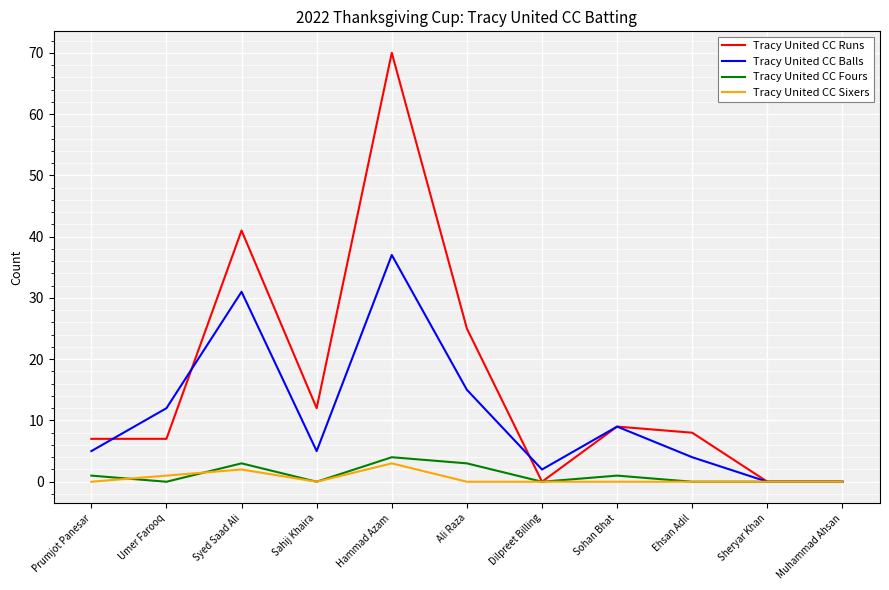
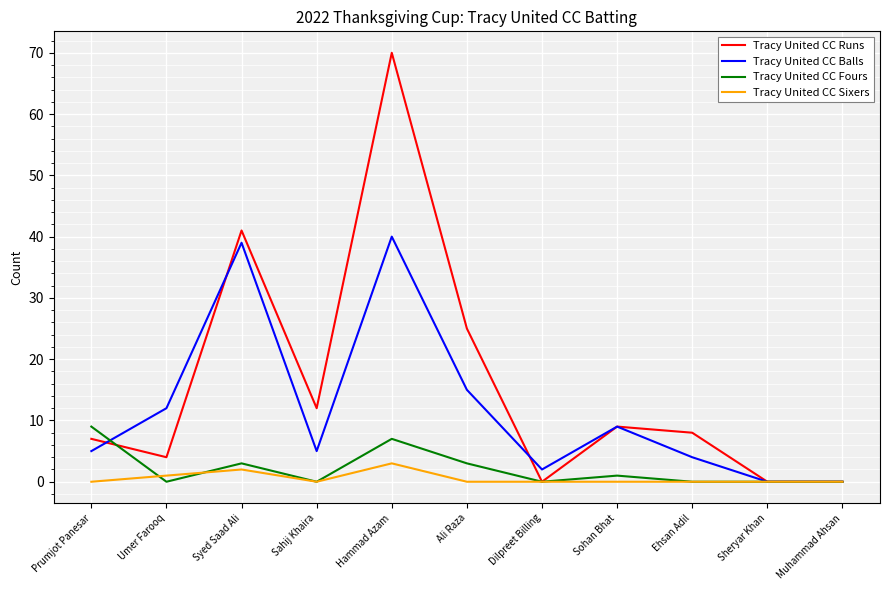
  {
    "Tracy United CC Runs": {
      "Prumjot Panesar": 7,
-     "Umer Farooq": 7,
+     "Umer Farooq": 4,
      "Syed Saad Ali": 41,
      "Sahij Khaira": 12,
      "Hammad Azam": 70,
      "Ali Raza": 25,
      "Ehsan Adil": 8
    },
    "Tracy United CC Balls": {
      "Prumjot Panesar": 5,
      "Umer Farooq": 12,
-     "Syed Saad Ali": 31,
+     "Syed Saad Ali": 39,
      "Sahij Khaira": 5,
-     "Hammad Azam": 37,
+     "Hammad Azam": 40,
      "Ali Raza": 15,
      "Dilpreet Billing": 2,
      "Ehsan Adil": 4
    },
    "Tracy United CC Fours": {
-     "Prumjot Panesar": 1,
+     "Prumjot Panesar": 9,
      "Umer Farooq": 0,
      "Syed Saad Ali": 3,
-     "Hammad Azam": 4,
+     "Hammad Azam": 7,
      "Ali Raza": 3,
      "Sohan Bhat": 1
    },
    "Tracy United CC Sixers": {
      "Prumjot Panesar": 0,
      "Umer Farooq": 1,
      "Syed Saad Ali": 2,
      "Hammad Azam": 3,
      "Ali Raza": 0,
      "Sohan Bhat": 0
    }
  }
